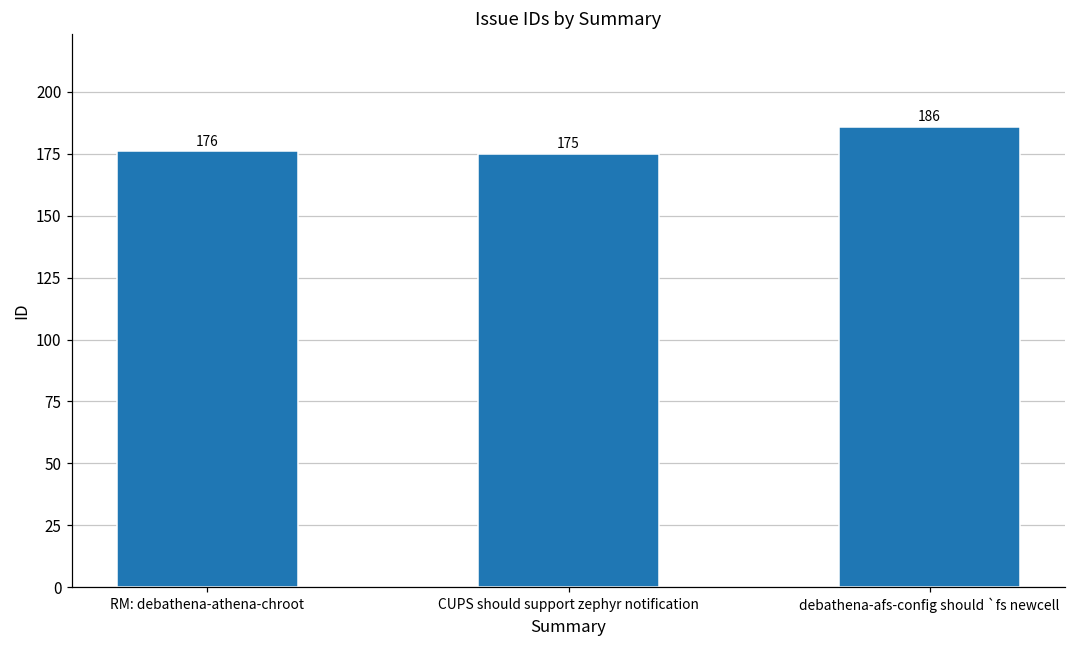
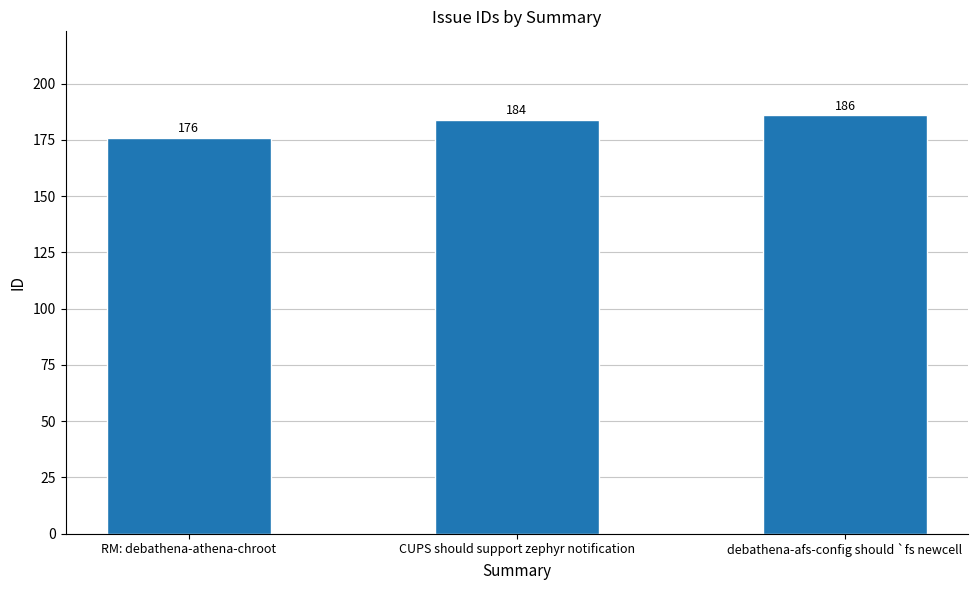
  {
    "RM: debathena-athena-chroot": 176,
-   "CUPS should support zephyr notification": 175,
+   "CUPS should support zephyr notification": 184,
    "debathena-afs-config should `fs newcell": 186
  }
